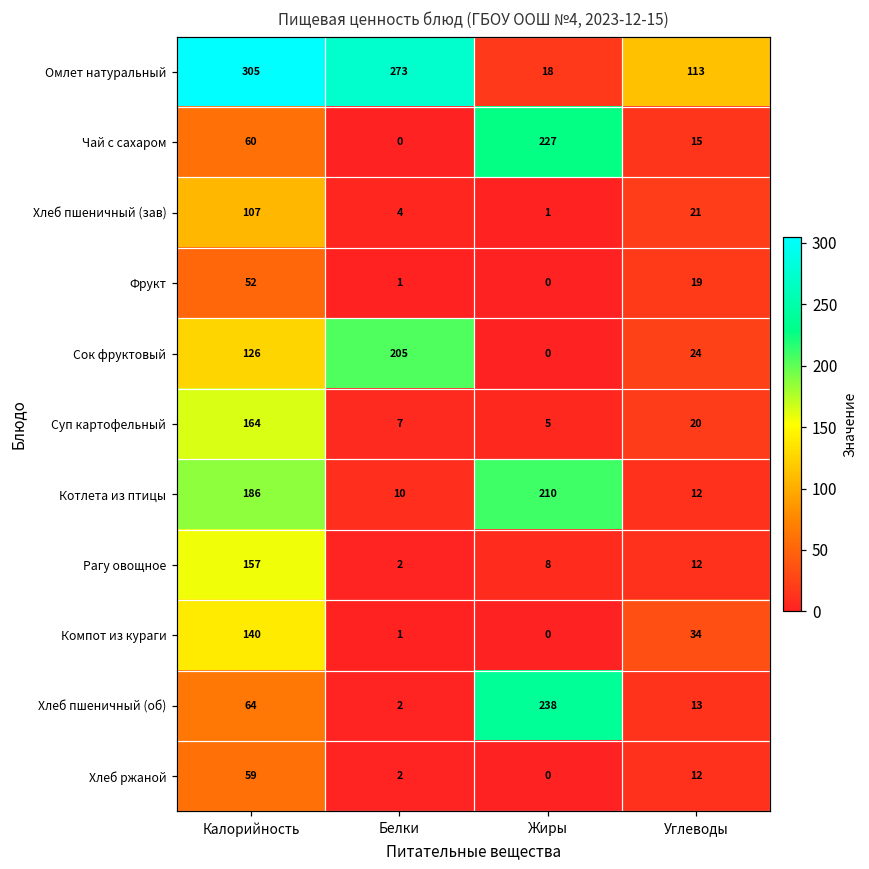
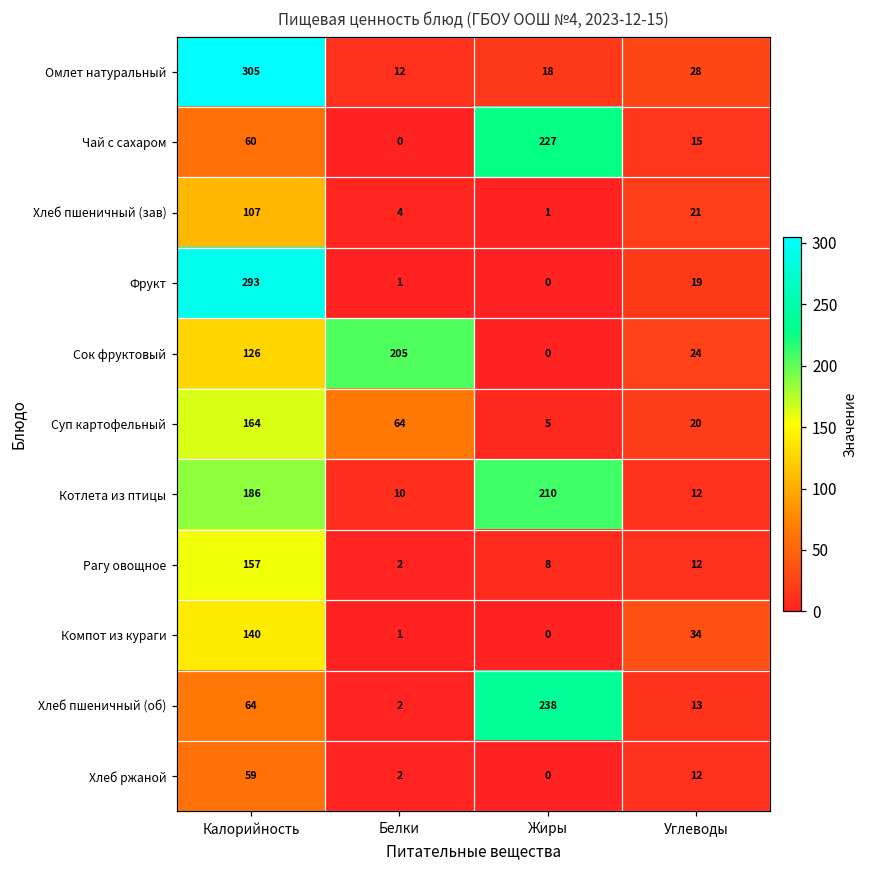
  {
    "Омлет натуральный": {
      "Калорийность": 305,
-     "Белки": 273,
+     "Белки": 12,
      "Жиры": 18,
-     "Углеводы": 113
+     "Углеводы": 28
    },
    "Чай с сахаром": {
      "Калорийность": 60,
      "Белки": 0,
      "Жиры": 227,
      "Углеводы": 15
    },
    "Хлеб пшеничный (зав)": {
      "Калорийность": 107,
      "Белки": 4,
      "Жиры": 1,
      "Углеводы": 21
    },
    "Фрукт": {
-     "Калорийность": 52,
+     "Калорийность": 293,
      "Белки": 1,
      "Жиры": 0,
      "Углеводы": 19
    },
    "Сок фруктовый": {
      "Калорийность": 126,
      "Белки": 205,
      "Жиры": 0,
      "Углеводы": 24
    },
    "Суп картофельный": {
      "Калорийность": 164,
-     "Белки": 7,
+     "Белки": 64,
      "Жиры": 5,
      "Углеводы": 20
    },
    "Котлета из птицы": {
      "Калорийность": 186,
      "Белки": 10,
      "Жиры": 210,
      "Углеводы": 12
    },
    "Рагу овощное": {
      "Калорийность": 157,
      "Белки": 2,
      "Жиры": 8,
      "Углеводы": 12
    },
    "Компот из кураги": {
      "Калорийность": 140,
      "Белки": 1,
      "Жиры": 0,
      "Углеводы": 34
    },
    "Хлеб пшеничный (об)": {
      "Калорийность": 64,
      "Белки": 2,
      "Жиры": 238,
      "Углеводы": 13
    },
    "Хлеб ржаной": {
      "Калорийность": 59,
      "Белки": 2,
      "Жиры": 0,
      "Углеводы": 12
    }
  }
